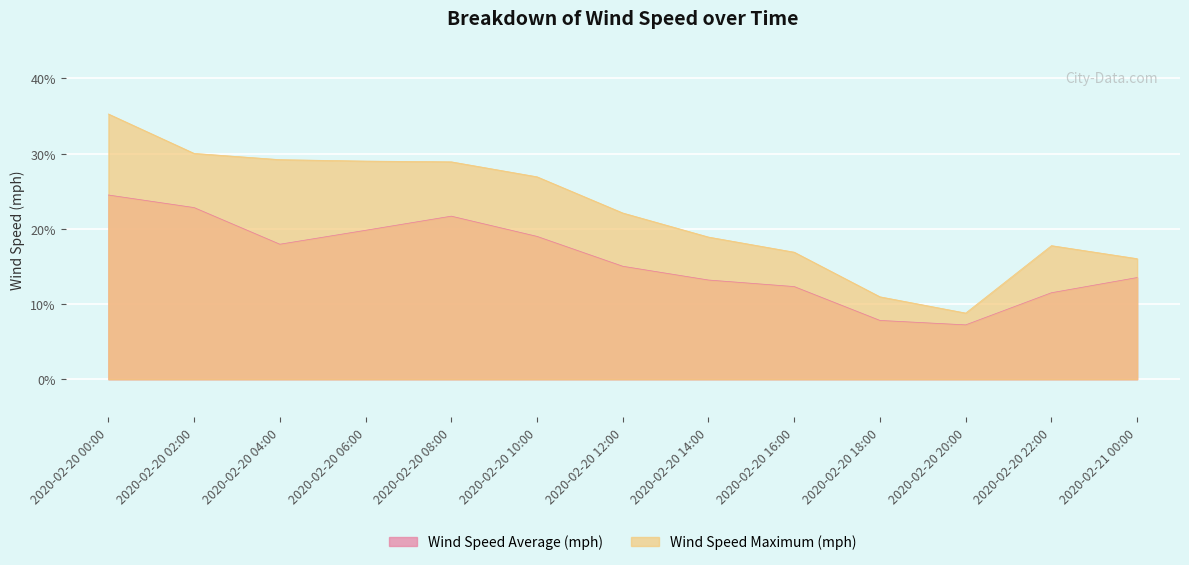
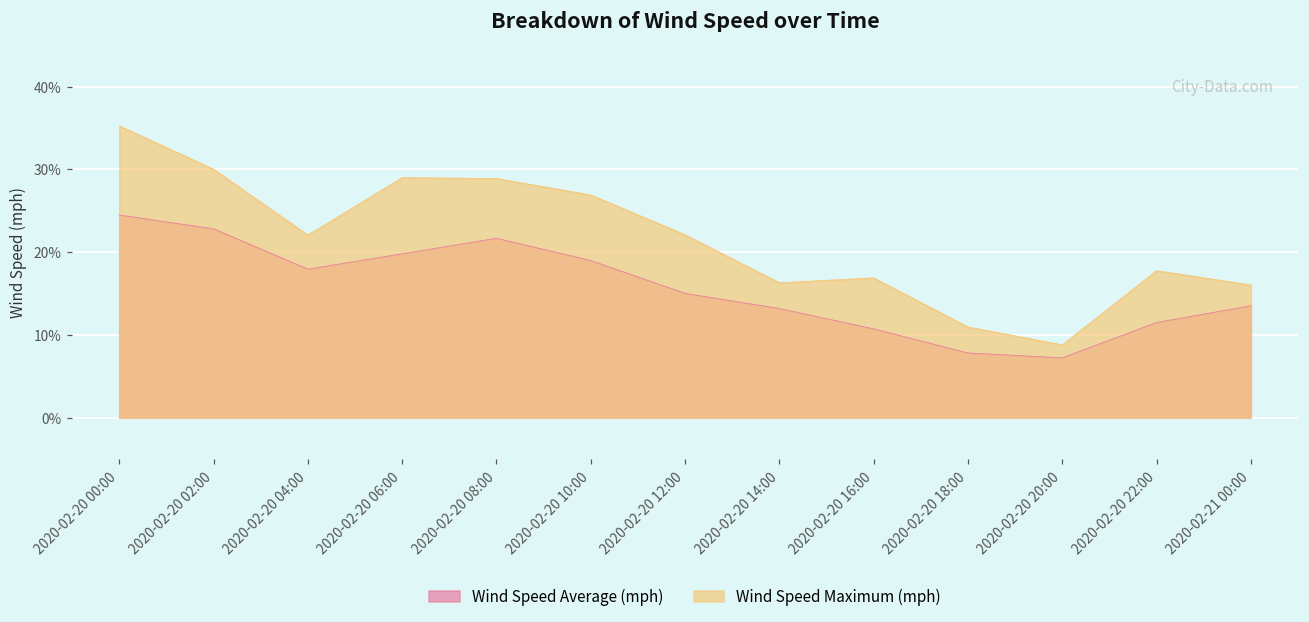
  {
    "Wind Speed Average (mph)": {
      "2020-02-20 00:00": "24%",
      "2020-02-20 02:00": "23%",
      "2020-02-20 04:00": "18%",
      "2020-02-20 06:00": "20%",
      "2020-02-20 08:00": "22%",
      "2020-02-20 10:00": "19%",
      "2020-02-20 12:00": "15%",
      "2020-02-20 14:00": "13%",
-     "2020-02-20 16:00": "12%",
+     "2020-02-20 16:00": "11%",
      "2020-02-20 18:00": "8%",
      "2020-02-20 20:00": "7%",
      "2020-02-20 22:00": "12%",
      "2020-02-21 00:00": "14%"
    },
    "Wind Speed Maximum (mph)": {
      "2020-02-20 00:00": "35%",
      "2020-02-20 02:00": "30%",
-     "2020-02-20 04:00": "29%",
+     "2020-02-20 04:00": "22%",
      "2020-02-20 06:00": "29%",
      "2020-02-20 08:00": "29%",
      "2020-02-20 10:00": "27%",
      "2020-02-20 12:00": "22%",
-     "2020-02-20 14:00": "19%",
+     "2020-02-20 14:00": "16%",
      "2020-02-20 16:00": "17%",
      "2020-02-20 18:00": "11%",
      "2020-02-20 20:00": "9%",
      "2020-02-20 22:00": "18%",
      "2020-02-21 00:00": "16%"
    }
  }
